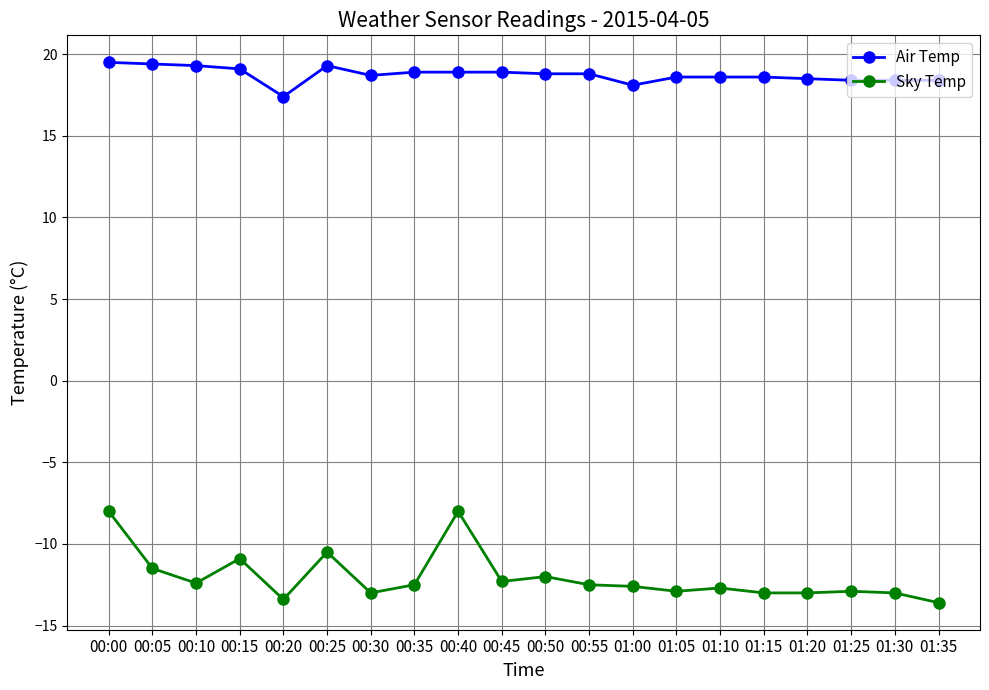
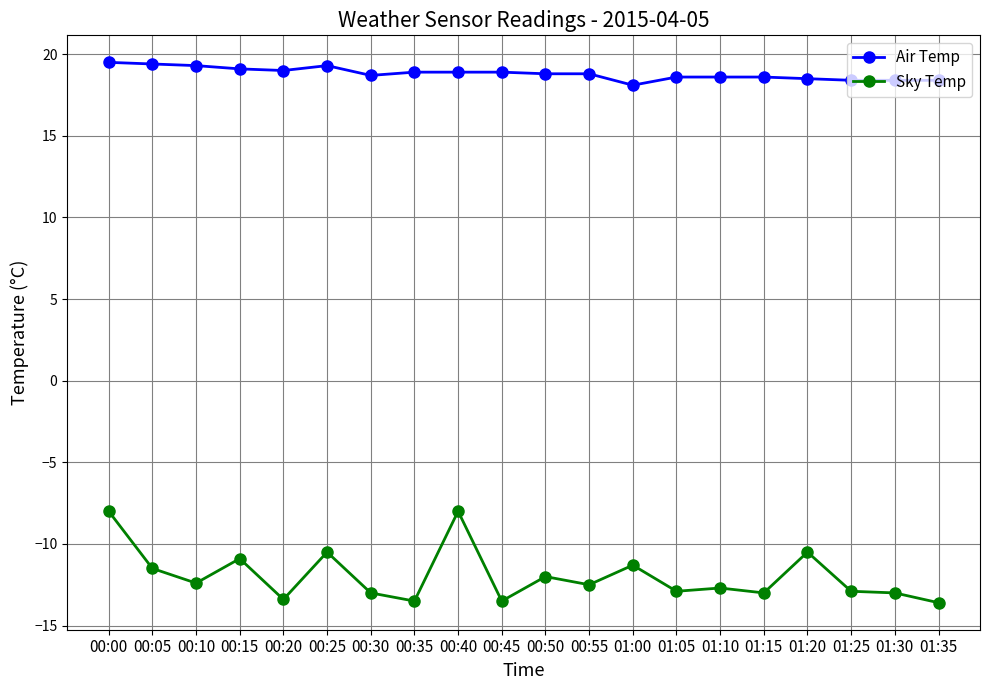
  {
    "Air Temp": {
      "00:00": 19.5,
      "00:05": 19.4,
      "00:10": 19.3,
      "00:15": 19.1,
-     "00:20": 17.4,
+     "00:20": 19.0,
      "00:25": 19.3,
      "00:30": 18.7,
      "00:35": 18.9,
      "00:40": 18.9,
      "00:45": 18.9,
      "00:50": 18.8,
      "00:55": 18.8,
      "01:00": 18.1,
      "01:05": 18.6,
      "01:10": 18.6,
      "01:15": 18.6,
      "01:20": 18.5
    },
    "Sky Temp": {
      "00:00": -8.0,
      "00:05": -11.5,
      "00:10": -12.4,
      "00:15": -10.9,
      "00:20": -13.4,
      "00:25": -10.5,
      "00:30": -13.0,
-     "00:35": -12.5,
+     "00:35": -13.5,
      "00:40": -8.0,
-     "00:45": -12.3,
+     "00:45": -13.5,
      "00:50": -12.0,
      "00:55": -12.5,
-     "01:00": -12.6,
+     "01:00": -11.3,
      "01:05": -12.9,
      "01:10": -12.7,
      "01:15": -13.0,
-     "01:20": -13.0,
+     "01:20": -10.5,
      "01:25": -12.9,
      "01:30": -13.0,
      "01:35": -13.6
    }
  }
